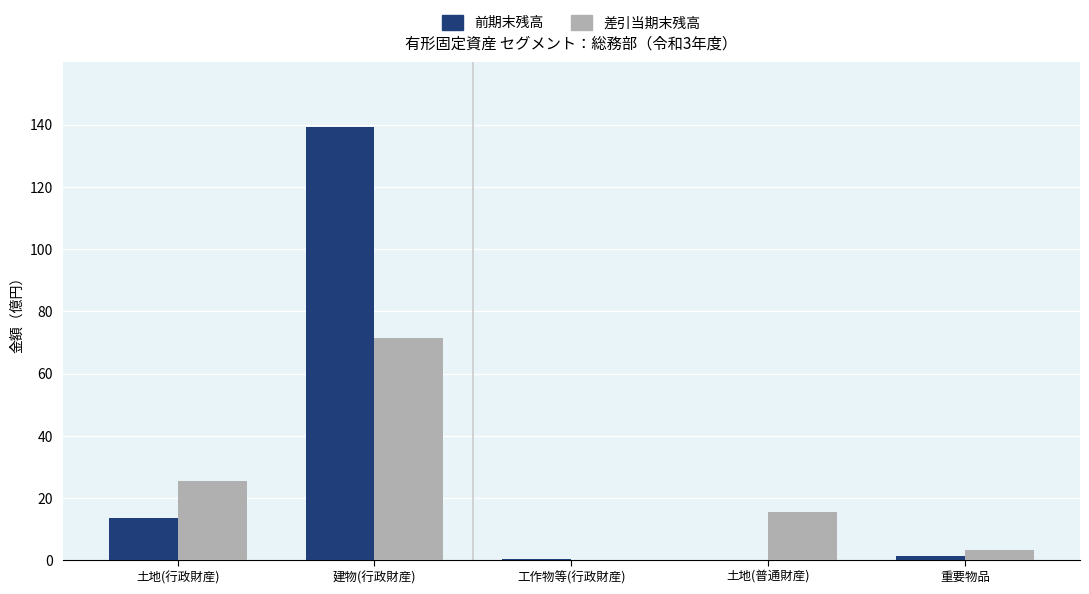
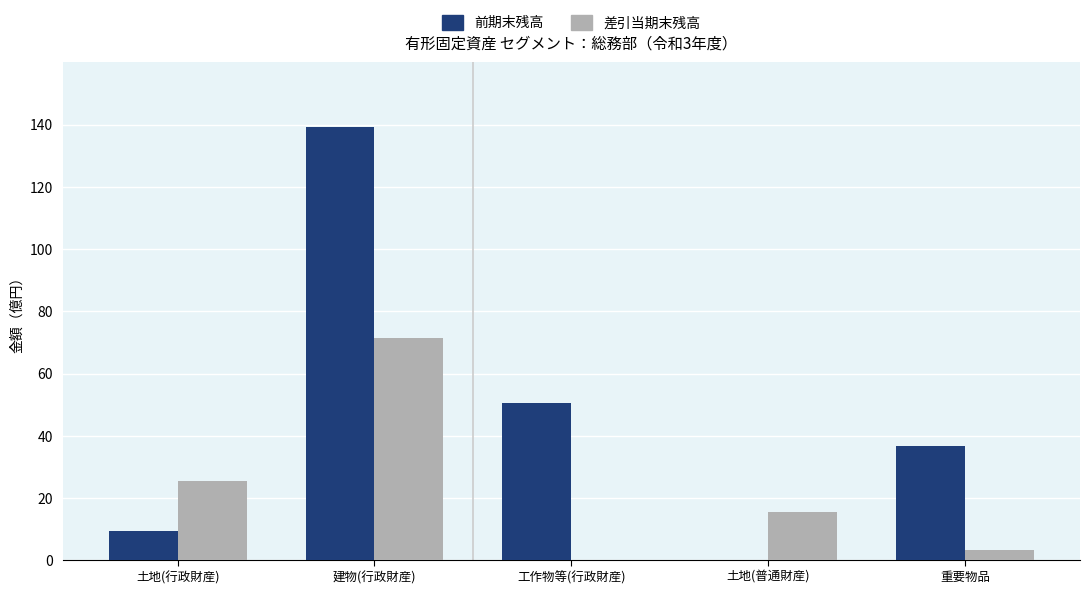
  {
    "前期末残高": {
-     "土地(行政財産)": 14,
+     "土地(行政財産)": 9,
      "建物(行政財産)": 139,
-     "工作物等(行政財産)": 0,
-     "重要物品": 1
+     "工作物等(行政財産)": 51,
+     "重要物品": 37
    },
    "差引当期末残高": {
      "土地(行政財産)": 26,
      "建物(行政財産)": 71,
      "土地(普通財産)": 15,
      "重要物品": 3
    }
  }
